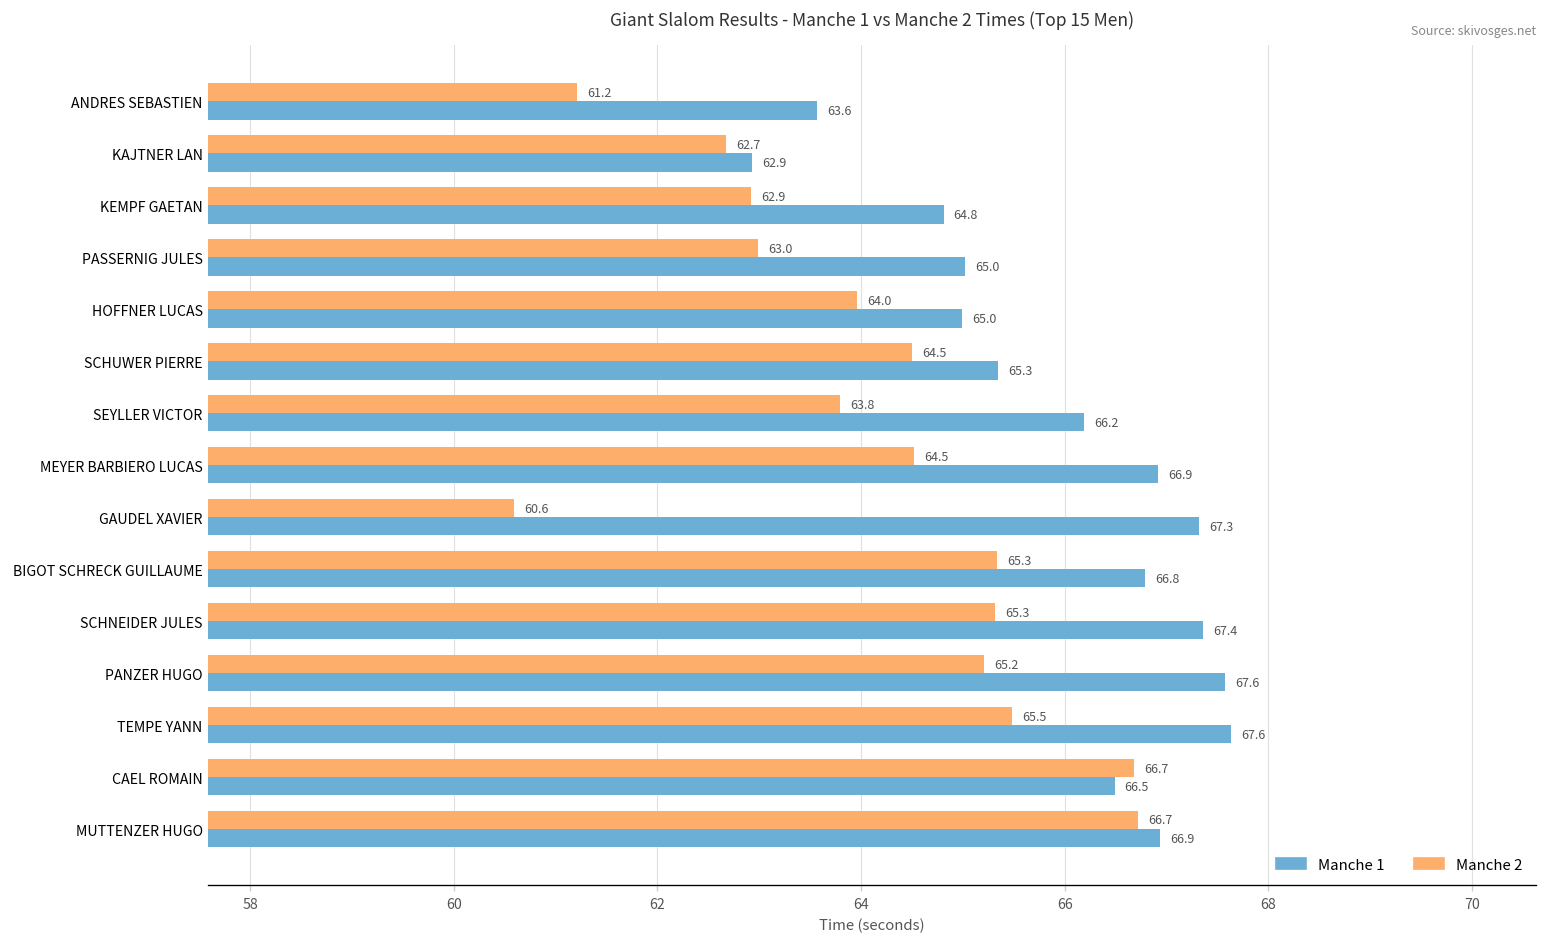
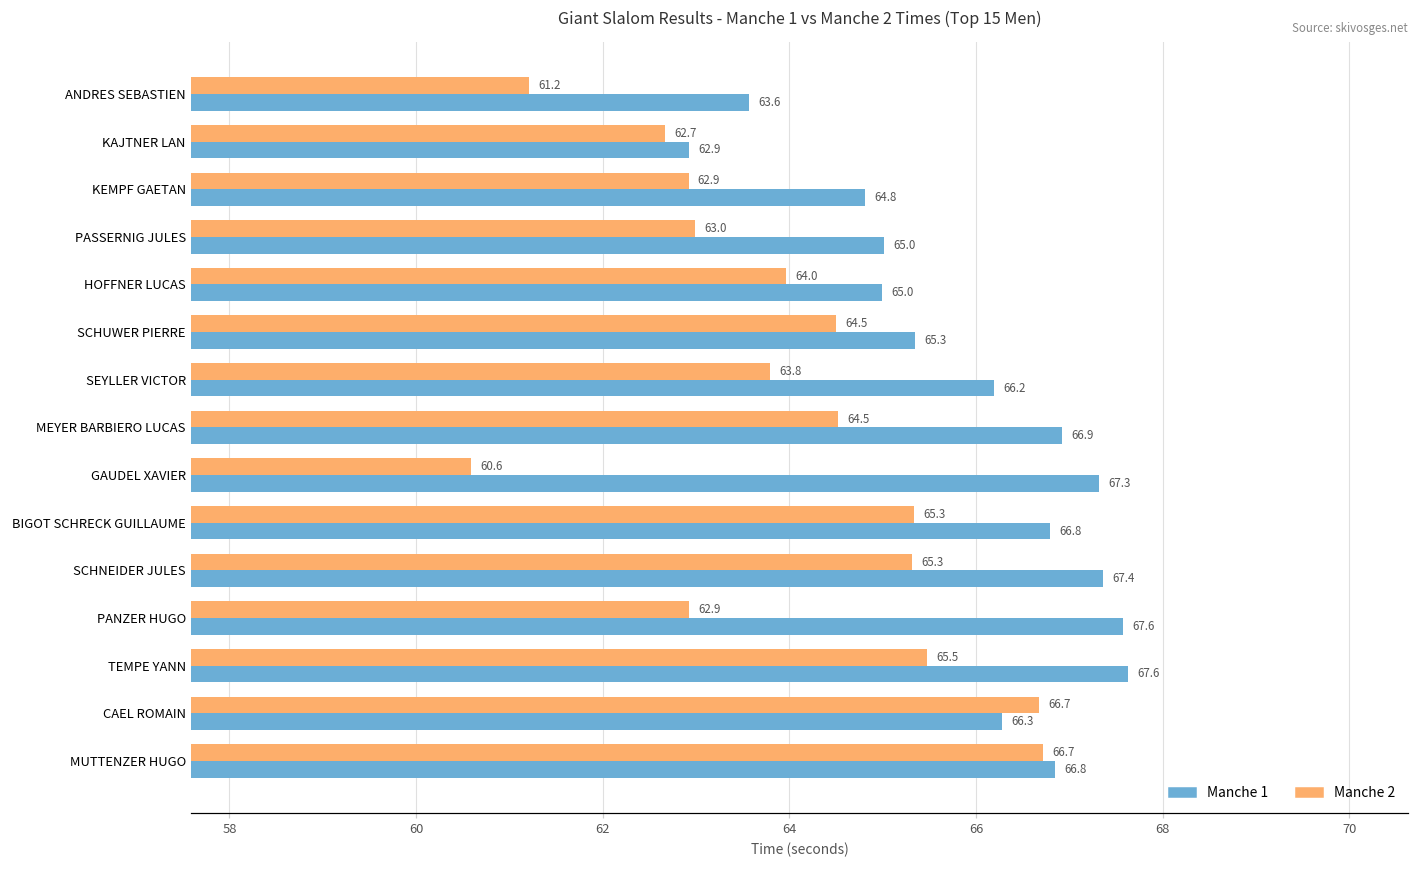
  {
    "Manche 1": {
      "ANDRES SEBASTIEN": 63.6,
      "KAJTNER LAN": 62.9,
      "KEMPF GAETAN": 64.8,
      "PASSERNIG JULES": 65.0,
      "HOFFNER LUCAS": 65.0,
      "SCHUWER PIERRE": 65.3,
      "SEYLLER VICTOR": 66.2,
      "MEYER BARBIERO LUCAS": 66.9,
      "GAUDEL XAVIER": 67.3,
      "BIGOT SCHRECK GUILLAUME": 66.8,
      "SCHNEIDER JULES": 67.4,
      "PANZER HUGO": 67.6,
      "TEMPE YANN": 67.6,
-     "CAEL ROMAIN": 66.5,
-     "MUTTENZER HUGO": 66.9
+     "CAEL ROMAIN": 66.3,
+     "MUTTENZER HUGO": 66.8
    },
    "Manche 2": {
      "ANDRES SEBASTIEN": 61.2,
      "KAJTNER LAN": 62.7,
      "KEMPF GAETAN": 62.9,
      "PASSERNIG JULES": 63.0,
      "HOFFNER LUCAS": 64.0,
      "SCHUWER PIERRE": 64.5,
      "SEYLLER VICTOR": 63.8,
      "MEYER BARBIERO LUCAS": 64.5,
      "GAUDEL XAVIER": 60.6,
      "BIGOT SCHRECK GUILLAUME": 65.3,
      "SCHNEIDER JULES": 65.3,
-     "PANZER HUGO": 65.2,
+     "PANZER HUGO": 62.9,
      "TEMPE YANN": 65.5,
      "CAEL ROMAIN": 66.7,
      "MUTTENZER HUGO": 66.7
    }
  }
